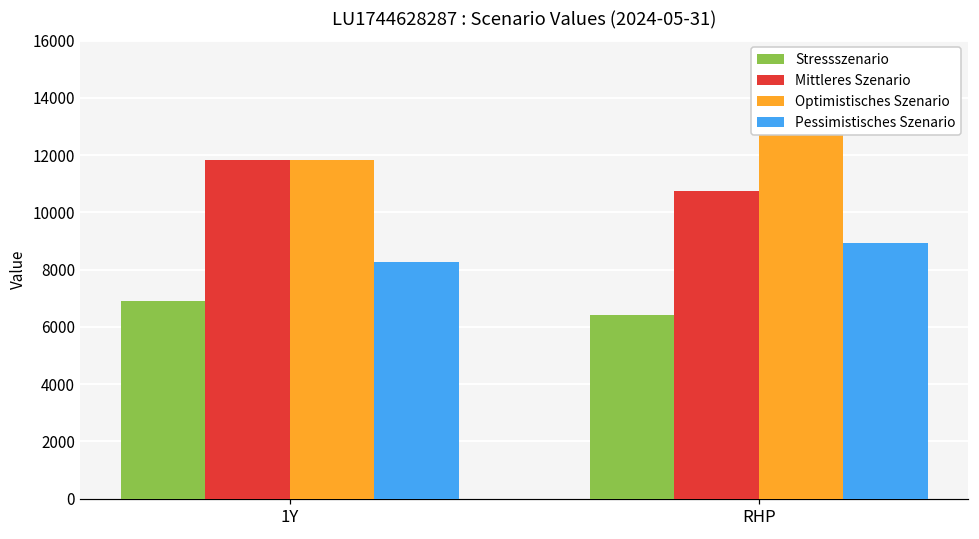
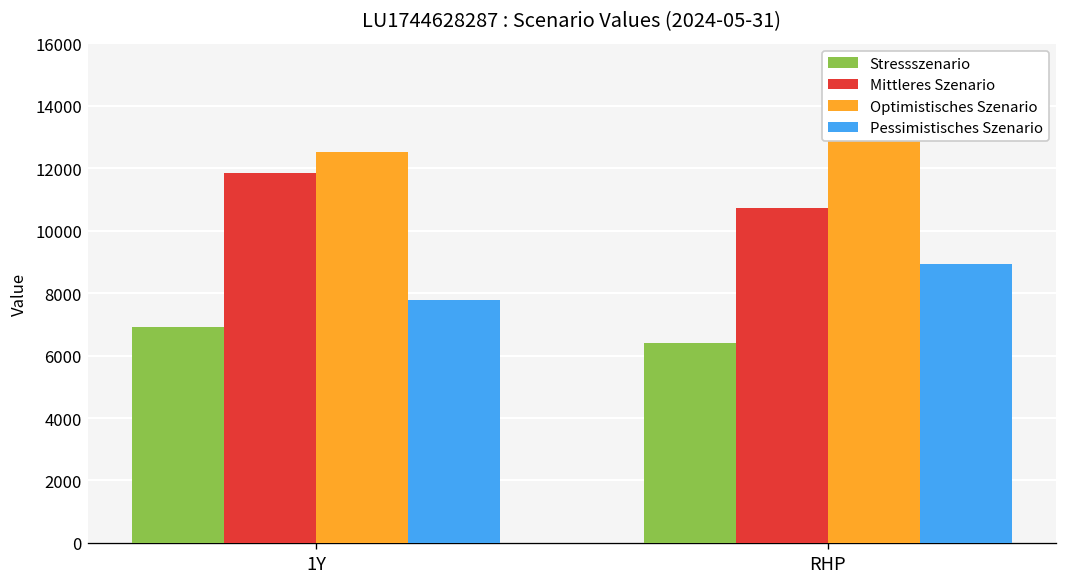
  {
    "Stressszenario": {
      "1Y": 6900,
      "RHP": 6400
    },
    "Mittleres Szenario": {
      "1Y": 11800,
      "RHP": 10700
    },
    "Optimistisches Szenario": {
-     "1Y": 11800
+     "1Y": 12500
    },
    "Pessimistisches Szenario": {
-     "1Y": 8300,
+     "1Y": 7800,
      "RHP": 8900
    }
  }
